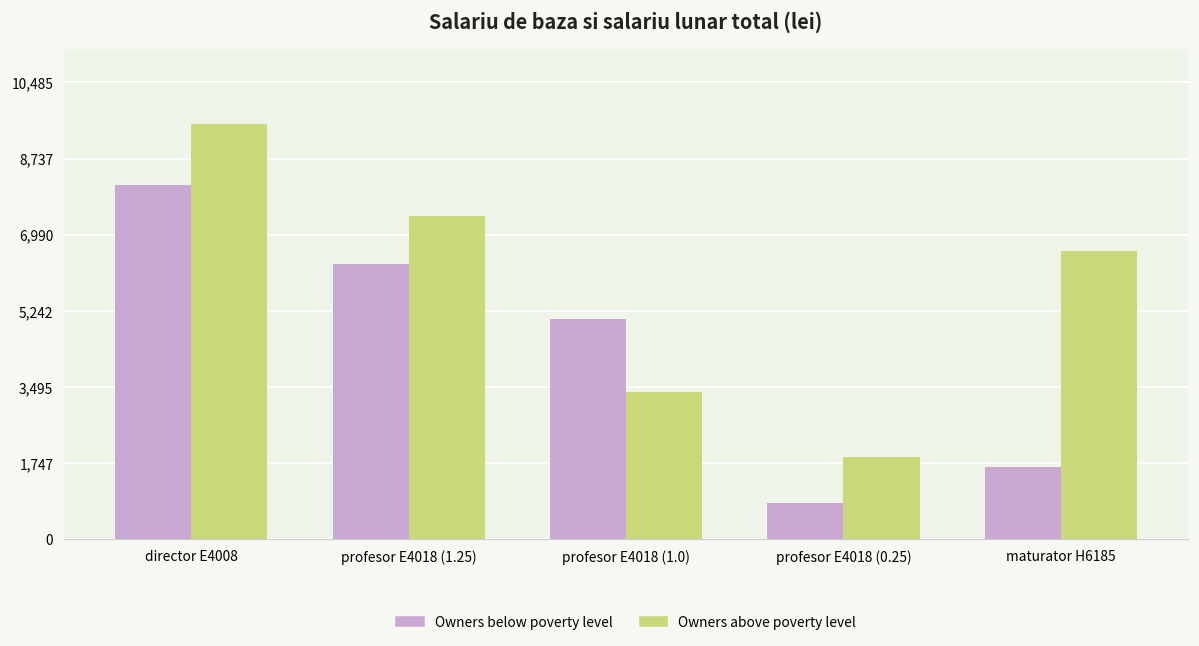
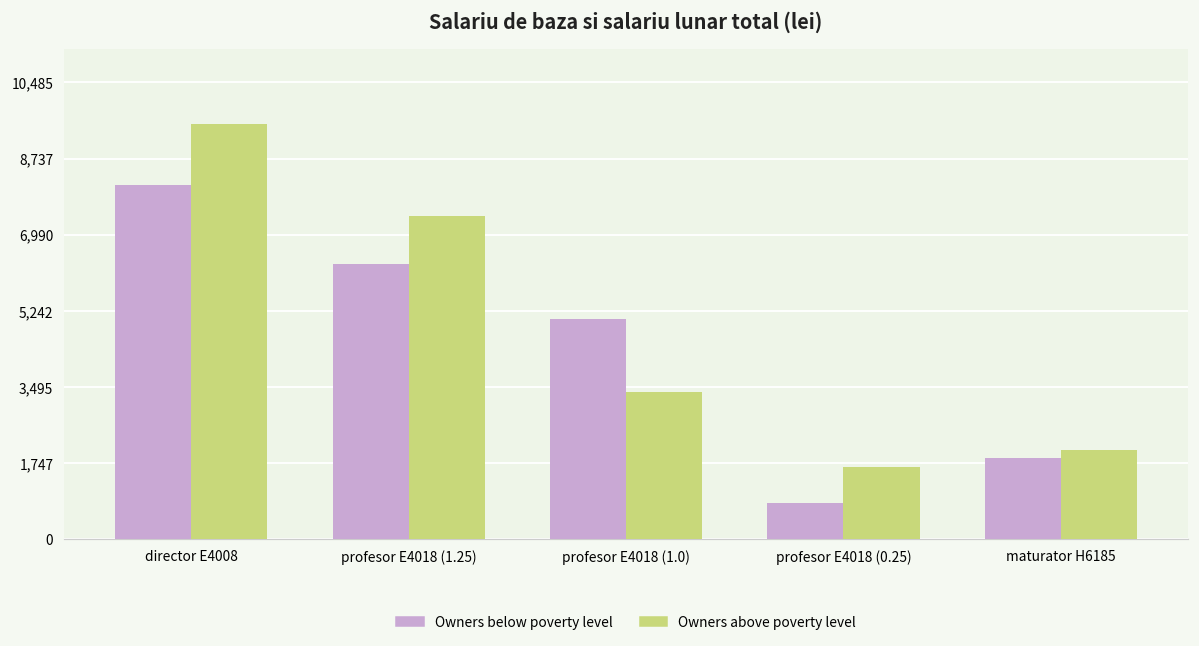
  {
    "Owners below poverty level": {
      "director E4008": "8,100",
      "profesor E4018 (1.25)": "6,300",
      "profesor E4018 (1.0)": "5,100",
      "profesor E4018 (0.25)": "800",
-     "maturator H6185": "1,600"
+     "maturator H6185": "1,900"
    },
    "Owners above poverty level": {
      "director E4008": "9,500",
      "profesor E4018 (1.25)": "7,400",
      "profesor E4018 (1.0)": "3,400",
-     "profesor E4018 (0.25)": "1,900",
-     "maturator H6185": "6,600"
+     "profesor E4018 (0.25)": "1,700",
+     "maturator H6185": "2,000"
    }
  }
